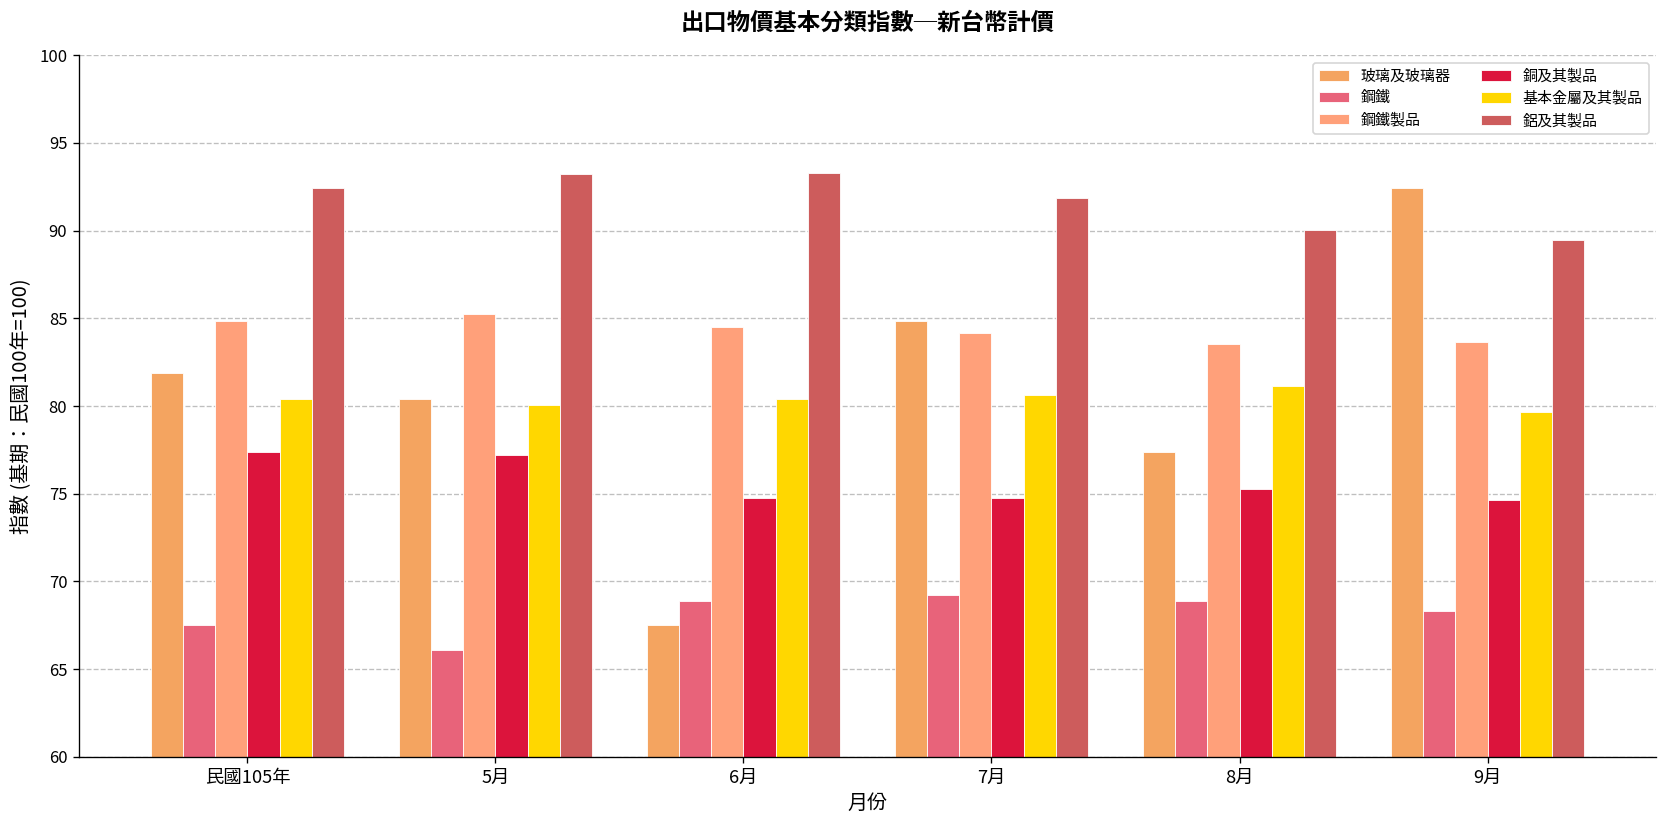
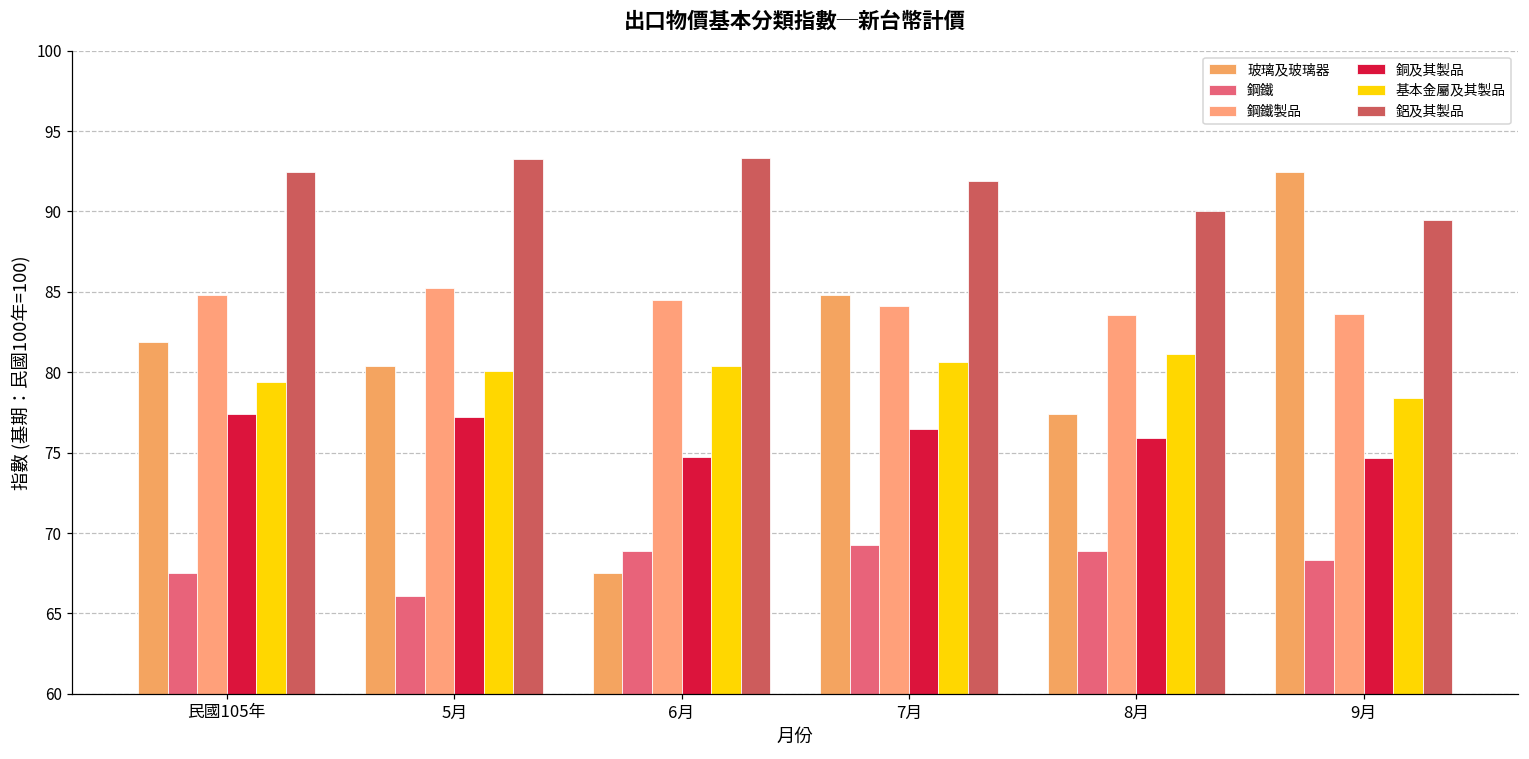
  {
    "銅及其製品": {
      "民國105年": 77.4,
      "5月": 77.2,
      "6月": 74.8,
-     "7月": 74.7,
-     "8月": 75.3,
+     "7月": 76.5,
+     "8月": 75.9,
      "9月": 74.6
    },
    "基本金屬及其製品": {
-     "民國105年": 80.4,
+     "民國105年": 79.4,
      "5月": 80.1,
      "6月": 80.4,
      "7月": 80.7,
      "8月": 81.2,
-     "9月": 79.6
+     "9月": 78.4
    }
  }
